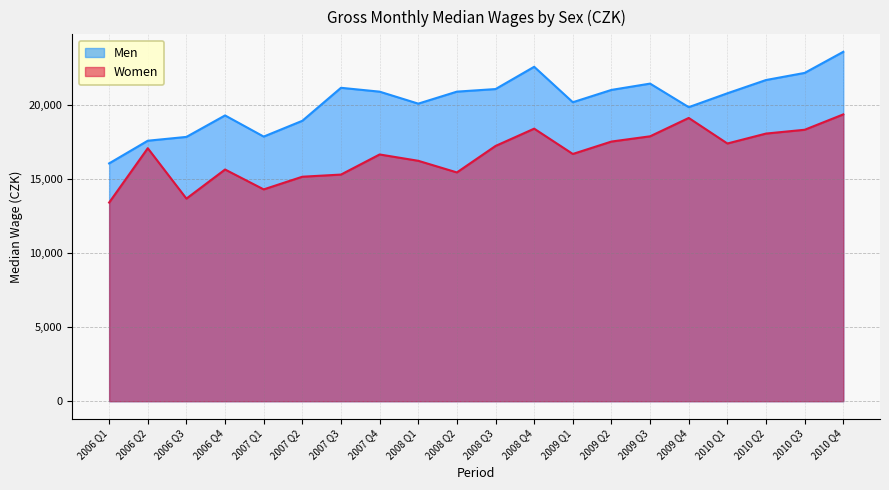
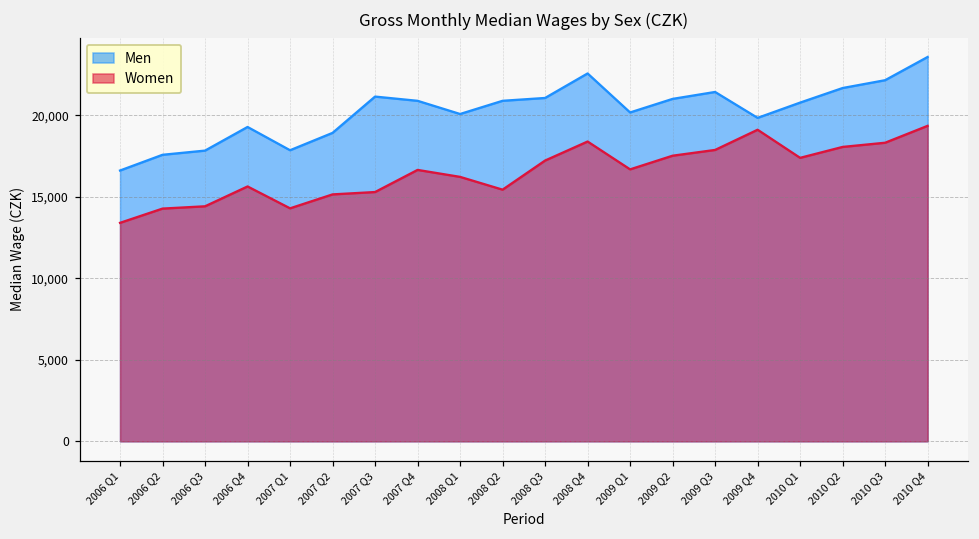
  {
    "Men": {
-     "2006 Q1": "16,100",
+     "2006 Q1": "16,600",
      "2006 Q2": "17,600",
      "2006 Q3": "17,800",
      "2006 Q4": "19,300",
      "2007 Q1": "17,900",
      "2007 Q2": "18,900",
      "2007 Q3": "21,200",
      "2007 Q4": "20,900",
      "2008 Q1": "20,100",
      "2008 Q2": "20,900",
      "2008 Q3": "21,100",
      "2008 Q4": "22,600",
      "2009 Q1": "20,200",
      "2009 Q2": "21,000",
      "2009 Q3": "21,400",
      "2009 Q4": "19,800",
      "2010 Q1": "20,800",
      "2010 Q2": "21,700",
      "2010 Q3": "22,200",
      "2010 Q4": "23,600"
    },
    "Women": {
      "2006 Q1": "13,400",
-     "2006 Q2": "17,100",
-     "2006 Q3": "13,700",
+     "2006 Q2": "14,300",
+     "2006 Q3": "14,400",
      "2006 Q4": "15,600",
      "2007 Q1": "14,300",
      "2007 Q2": "15,200",
      "2007 Q3": "15,300",
      "2007 Q4": "16,700",
      "2008 Q1": "16,200",
      "2008 Q2": "15,400",
      "2008 Q3": "17,200",
      "2008 Q4": "18,400",
      "2009 Q1": "16,700",
      "2009 Q2": "17,500",
      "2009 Q3": "17,900",
      "2009 Q4": "19,100",
      "2010 Q1": "17,400",
      "2010 Q2": "18,100",
      "2010 Q3": "18,300",
      "2010 Q4": "19,400"
    }
  }
